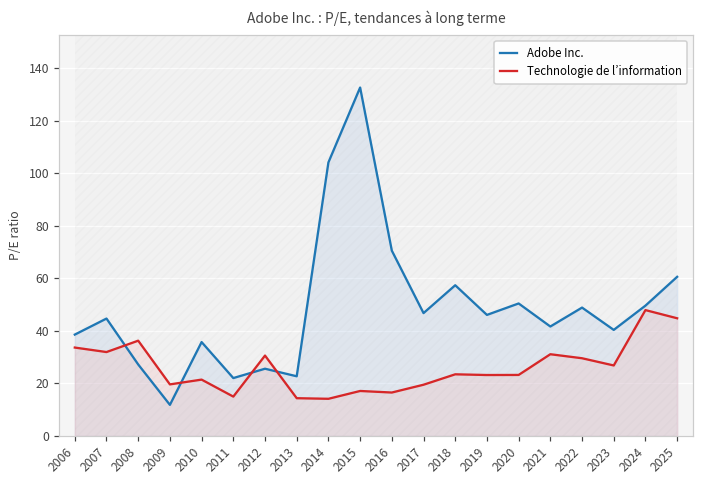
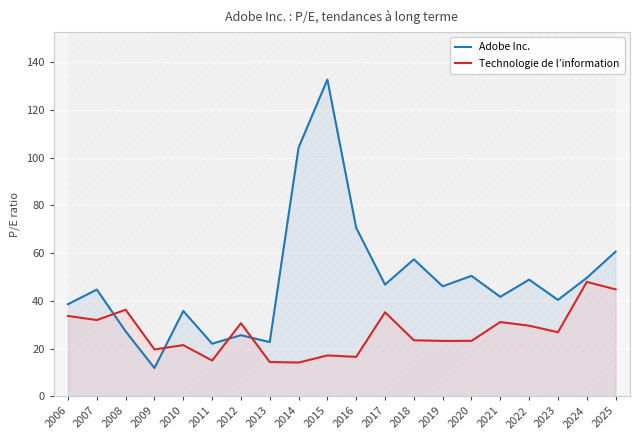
  {
    "Adobe Inc.": {
      "2006": 39,
      "2007": 45,
      "2008": 27,
      "2009": 12,
      "2010": 36,
      "2011": 22,
      "2012": 26,
      "2013": 23,
      "2014": 104,
      "2015": 133,
      "2016": 71,
      "2017": 47,
      "2018": 57,
      "2019": 46,
      "2020": 50,
      "2021": 42,
      "2022": 49,
      "2023": 40,
      "2024": 50,
      "2025": 61
    },
    "Technologie de l’information": {
      "2006": 34,
      "2007": 32,
      "2008": 36,
      "2009": 20,
      "2010": 21,
      "2011": 15,
      "2012": 31,
      "2013": 14,
      "2014": 14,
      "2015": 17,
      "2016": 17,
-     "2017": 20,
+     "2017": 35,
      "2018": 23,
      "2019": 23,
      "2020": 23,
      "2021": 31,
      "2022": 30,
      "2023": 27,
      "2024": 48,
      "2025": 45
    }
  }
